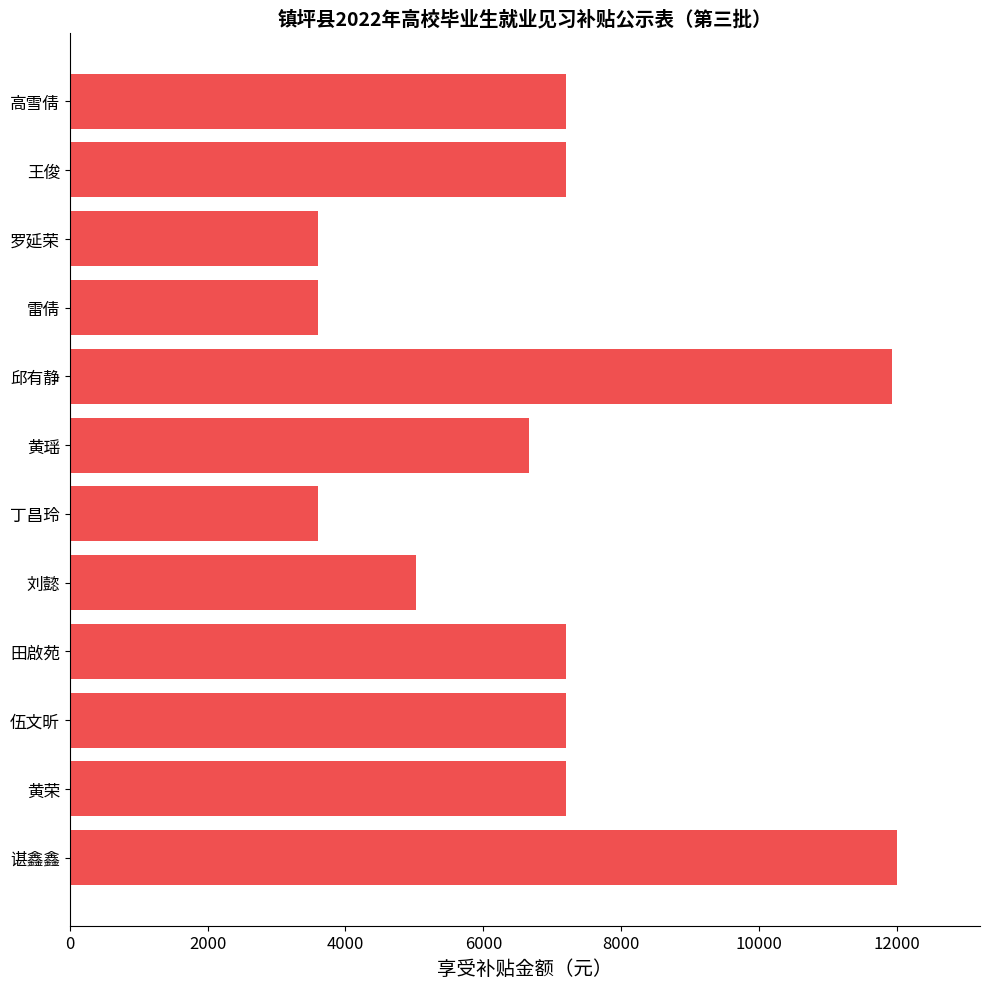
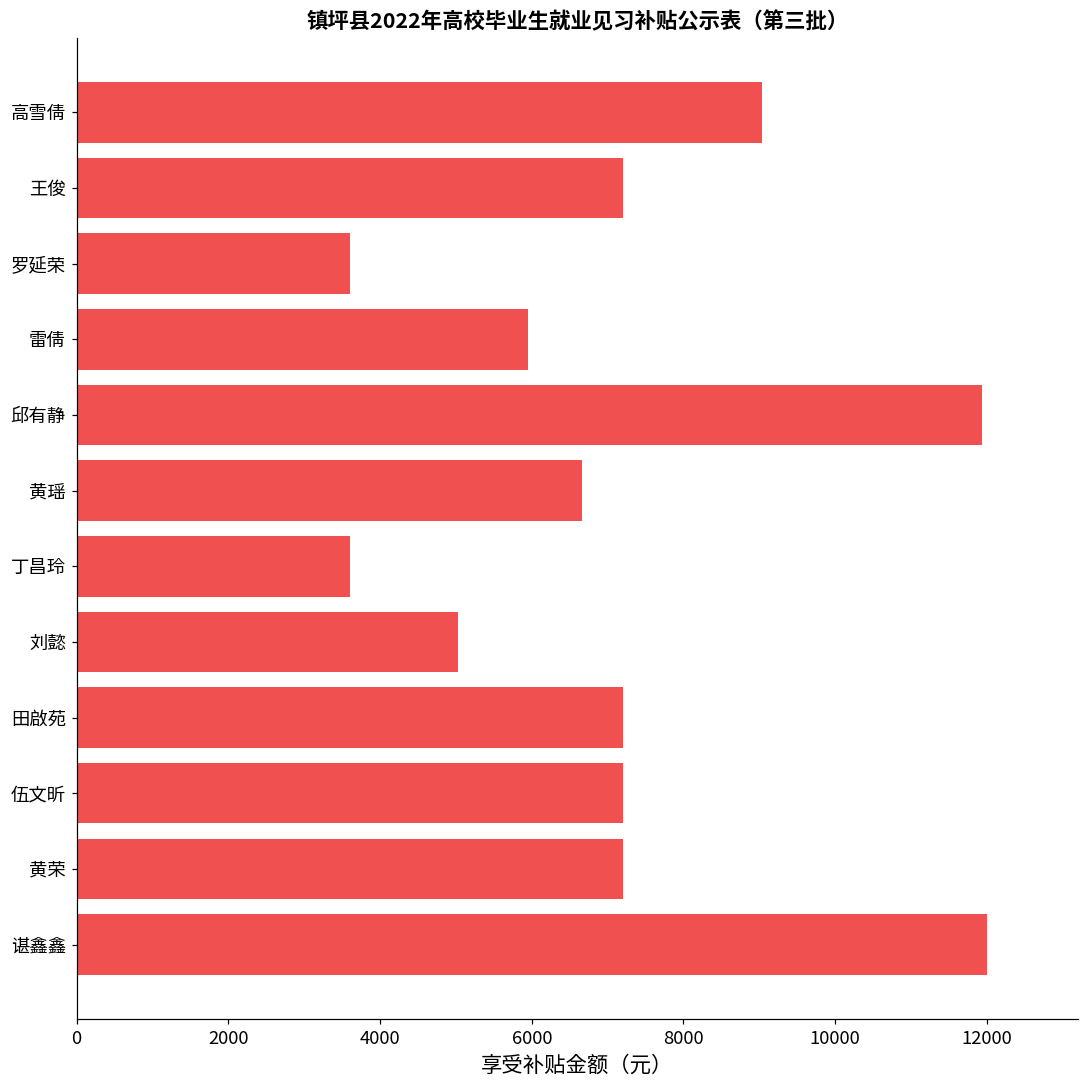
  {
-   "高雪倩": 7200,
+   "高雪倩": 9000,
    "王俊": 7200,
    "罗延荣": 3600,
-   "雷倩": 3600,
+   "雷倩": 5900,
    "邱有静": 11900,
    "黄瑶": 6700,
    "丁昌玲": 3600,
    "刘懿": 5000,
    "田啟苑": 7200,
    "伍文昕": 7200,
    "黄荣": 7200,
    "谌鑫鑫": 12000
  }
